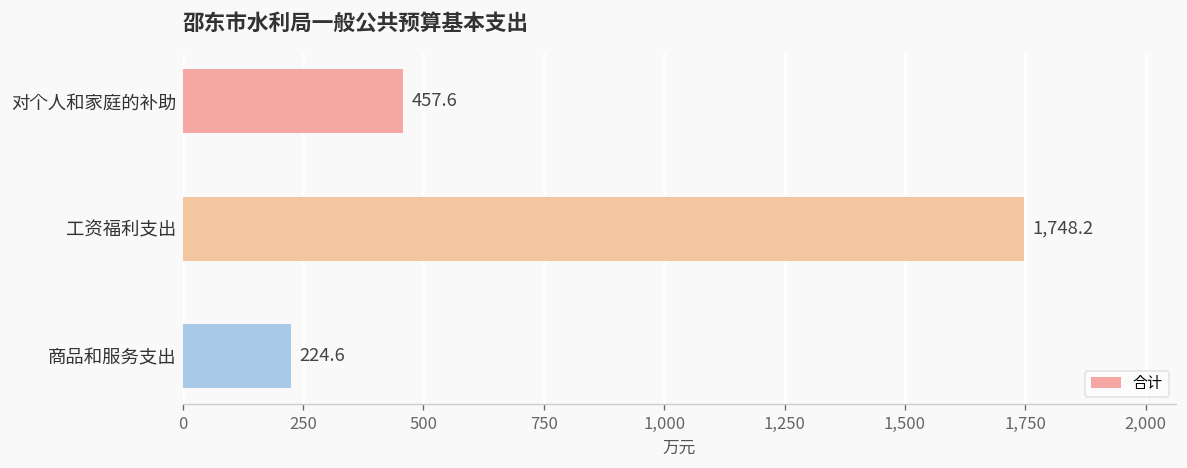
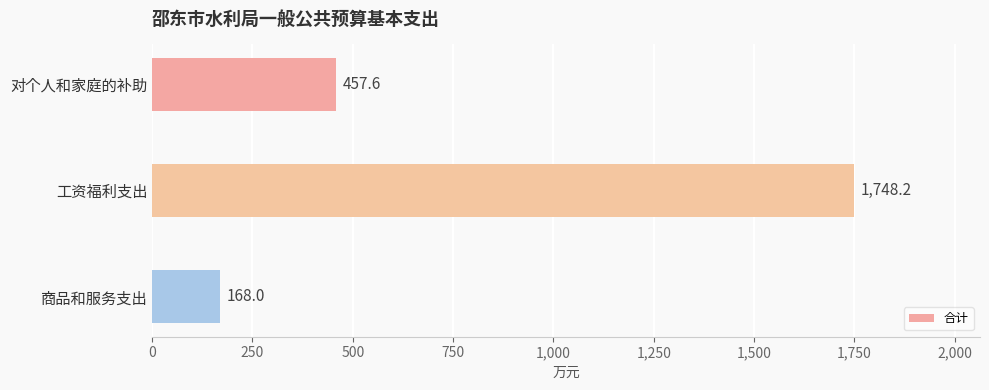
  {
    "对个人和家庭的补助": "457.6",
    "工资福利支出": "1,748.2",
-   "商品和服务支出": "224.6"
+   "商品和服务支出": "168.0"
  }
